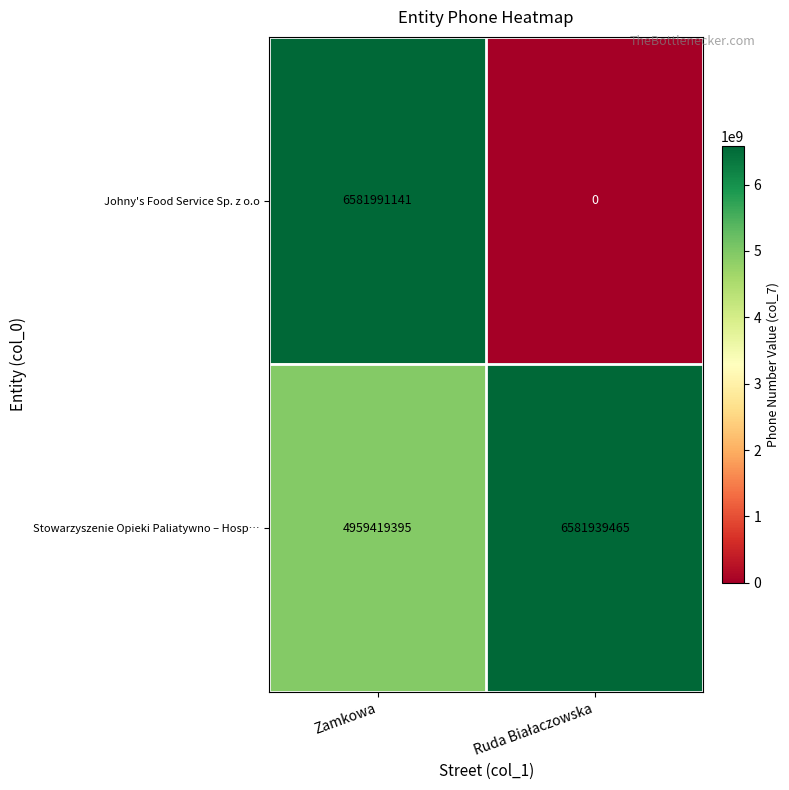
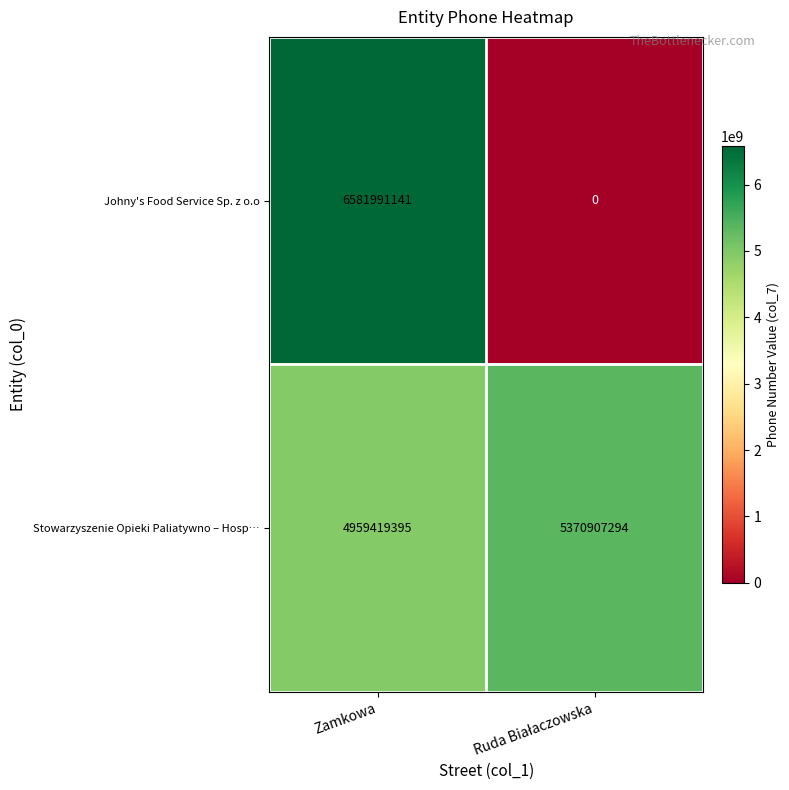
  {
    "Johny's Food Service Sp. z o.o": {
      "Zamkowa": 6581991141,
      "Ruda Białaczowska": 0
    },
    "Stowarzyszenie Opieki Paliatywno – Hosp…": {
      "Zamkowa": 4959419395,
-     "Ruda Białaczowska": 6581939465
+     "Ruda Białaczowska": 5370907294
    }
  }
